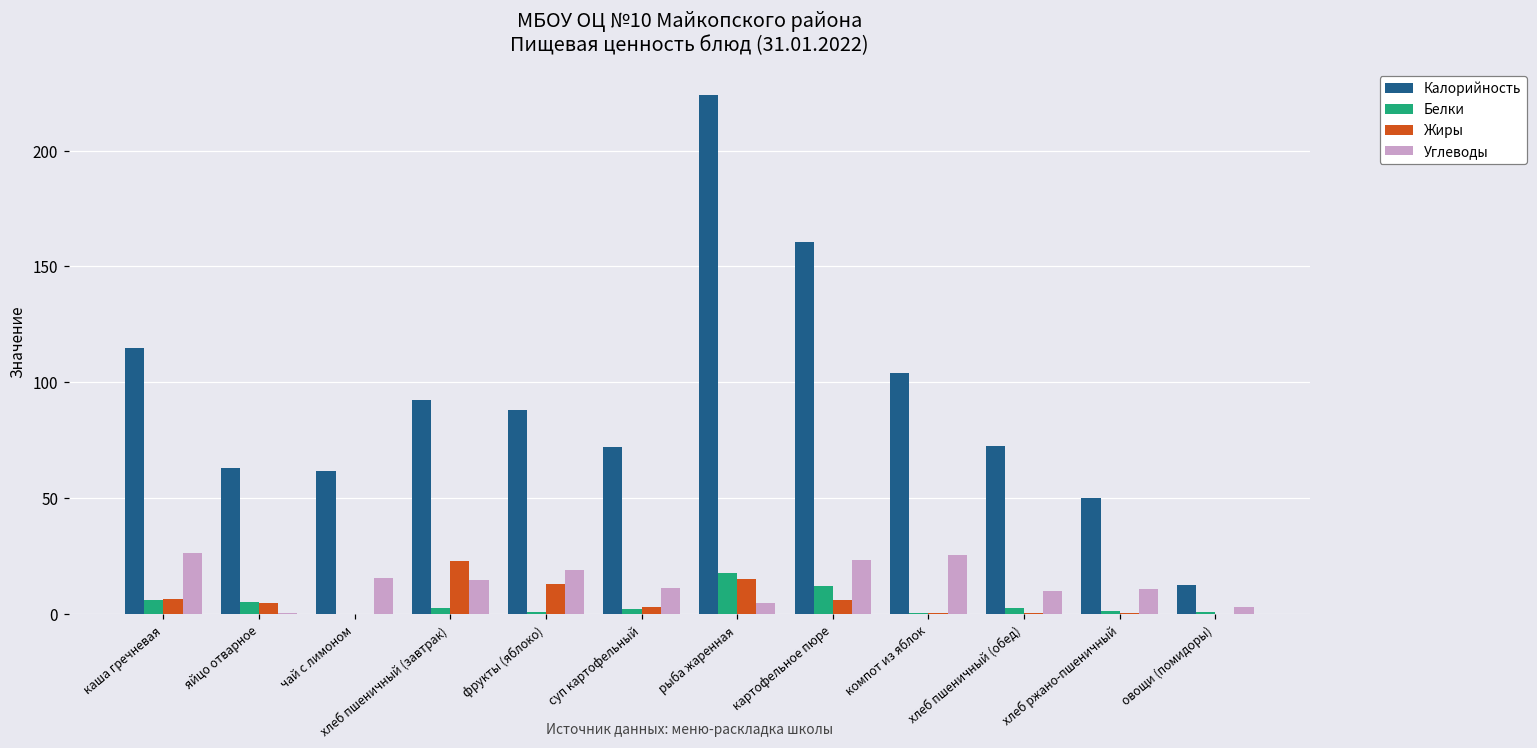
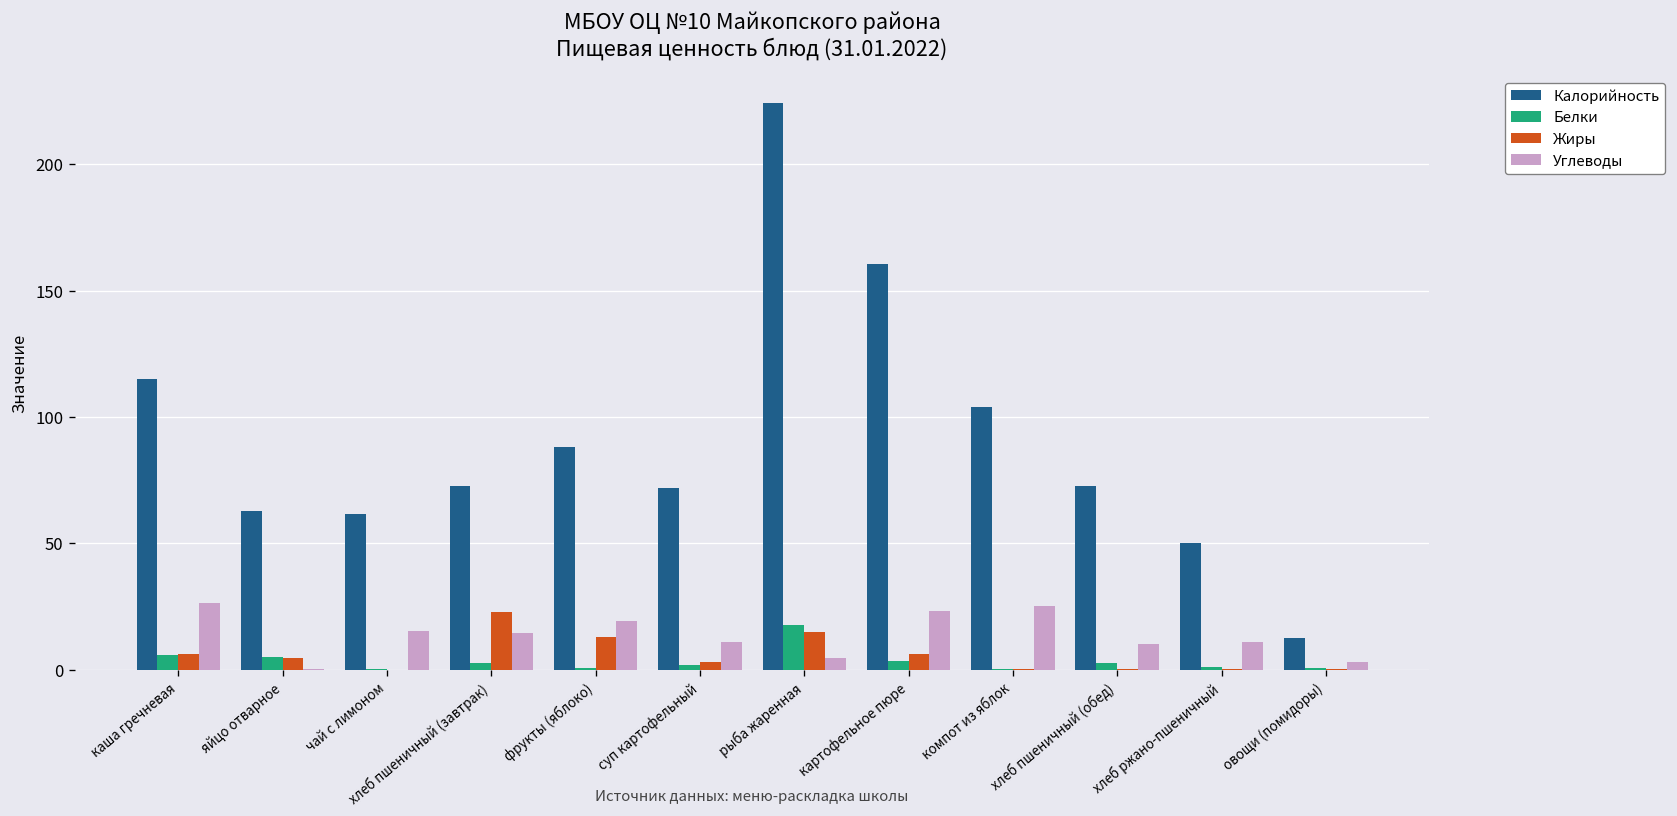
  {
    "Калорийность": {
      "каша гречневая": 115,
      "яйцо отварное": 63,
      "чай с лимоном": 62,
-     "хлеб пшеничный (завтрак)": 92,
+     "хлеб пшеничный (завтрак)": 73,
      "фрукты (яблоко)": 88,
      "суп картофельный": 72,
      "рыба жаренная": 224,
      "картофельное пюре": 160,
      "компот из яблок": 104,
      "хлеб пшеничный (обед)": 73,
      "хлеб ржано-пшеничный": 50,
      "овощи (помидоры)": 13
    },
    "Белки": {
      "каша гречневая": 6,
      "яйцо отварное": 5,
      "хлеб пшеничный (завтрак)": 2,
      "суп картофельный": 2,
      "рыба жаренная": 18,
-     "картофельное пюре": 12,
+     "картофельное пюре": 3,
      "хлеб пшеничный (обед)": 2
    },
    "Жиры": {
      "каша гречневая": 6,
      "яйцо отварное": 5,
      "хлеб пшеничный (завтрак)": 23,
      "фрукты (яблоко)": 13,
      "суп картофельный": 3,
      "рыба жаренная": 15,
      "картофельное пюре": 6
    },
    "Углеводы": {
      "каша гречневая": 26,
      "чай с лимоном": 15,
      "хлеб пшеничный (завтрак)": 15,
      "фрукты (яблоко)": 19,
      "суп картофельный": 11,
      "рыба жаренная": 5,
      "картофельное пюре": 23,
      "компот из яблок": 25,
      "хлеб пшеничный (обед)": 10,
      "хлеб ржано-пшеничный": 11,
      "овощи (помидоры)": 3
    }
  }
